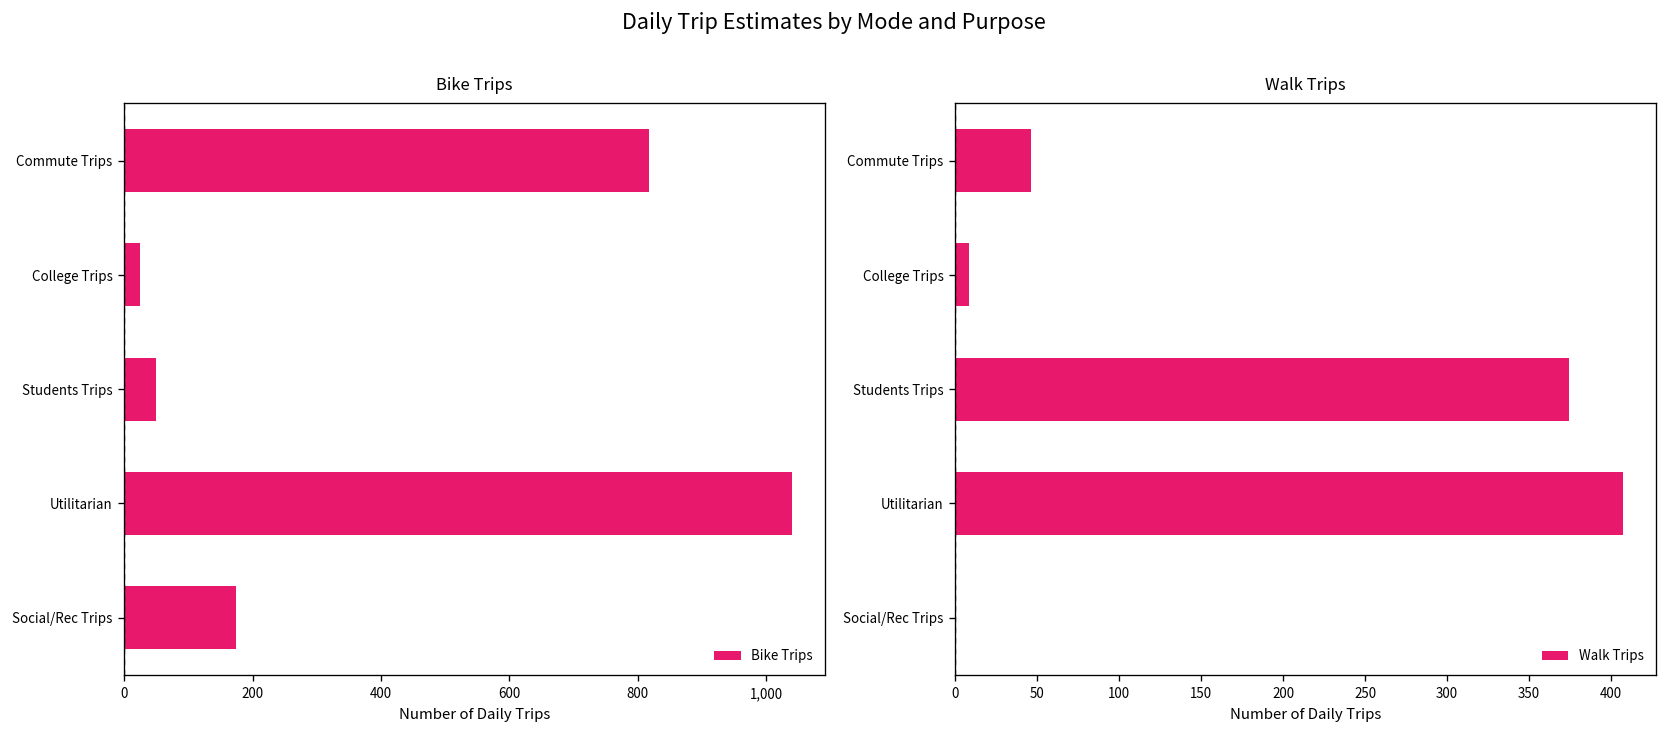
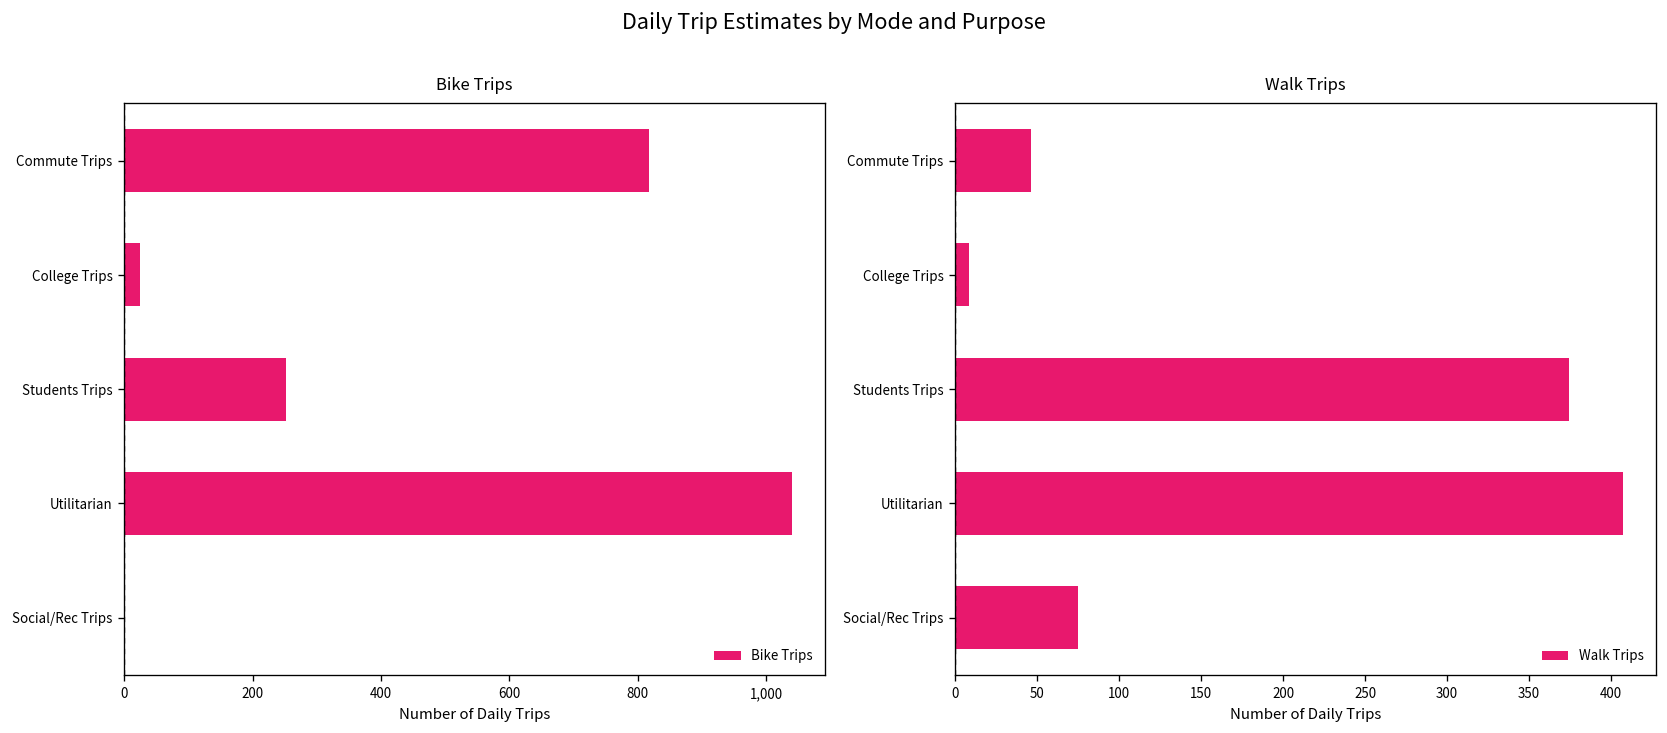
  {
    "Bike Trips": {
      "Commute Trips": "820",
      "College Trips": "20",
-     "Students Trips": "50",
+     "Students Trips": "250",
      "Utilitarian": "1,040",
-     "Social/Rec Trips": "170"
+     "Social/Rec Trips": "0"
    },
    "Walk Trips": {
      "Commute Trips": "46",
      "College Trips": "9",
      "Students Trips": "375",
      "Utilitarian": "407",
-     "Social/Rec Trips": "0"
+     "Social/Rec Trips": "75"
    }
  }
